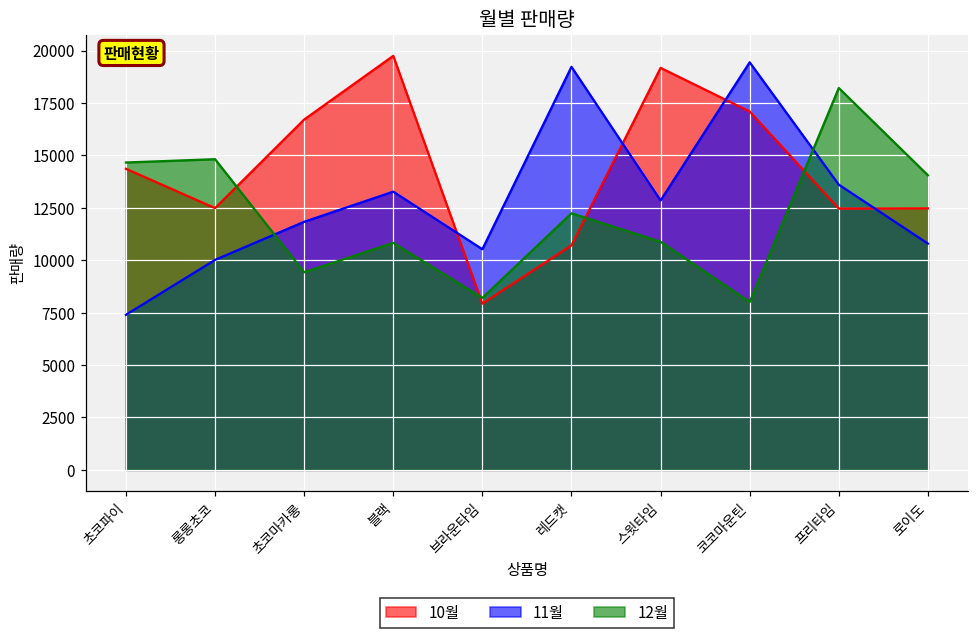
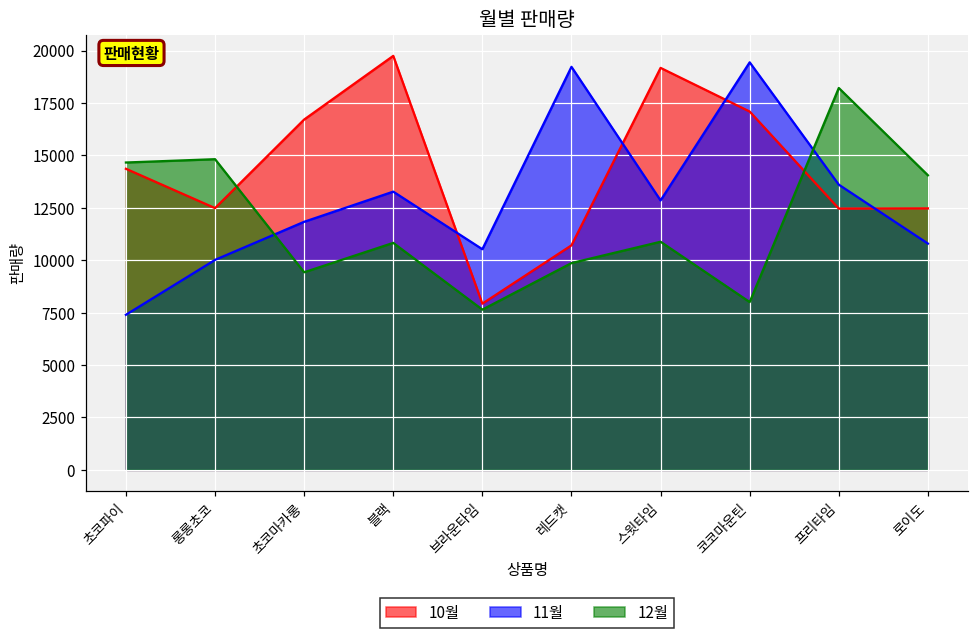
  {
    "10월": {
      "초코파이": 14400,
      "롱롱초코": 12500,
      "초코마카롱": 16700,
      "블랙": 19700,
      "브라운타임": 7900,
      "레드캣": 10700,
      "스윗타임": 19200,
      "코코마운틴": 17100,
      "프리타임": 12500,
      "로이도": 12500
    },
    "11월": {
      "초코파이": 7400,
      "롱롱초코": 10000,
      "초코마카롱": 11800,
      "블랙": 13300,
      "브라운타임": 10500,
      "레드캣": 19200,
      "스윗타임": 12900,
      "코코마운틴": 19400,
      "프리타임": 13600,
      "로이도": 10800
    },
    "12월": {
      "초코파이": 14700,
      "롱롱초코": 14800,
      "초코마카롱": 9400,
      "블랙": 10800,
-     "브라운타임": 8200,
-     "레드캣": 12200,
+     "브라운타임": 7600,
+     "레드캣": 9900,
      "스윗타임": 10900,
      "코코마운틴": 8000,
      "프리타임": 18200,
      "로이도": 14100
    }
  }
